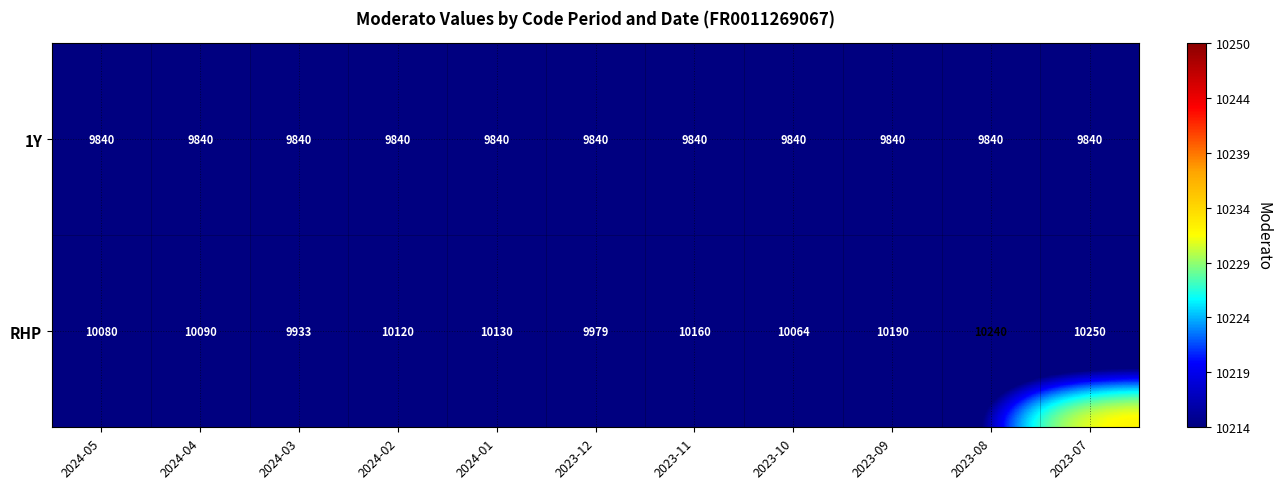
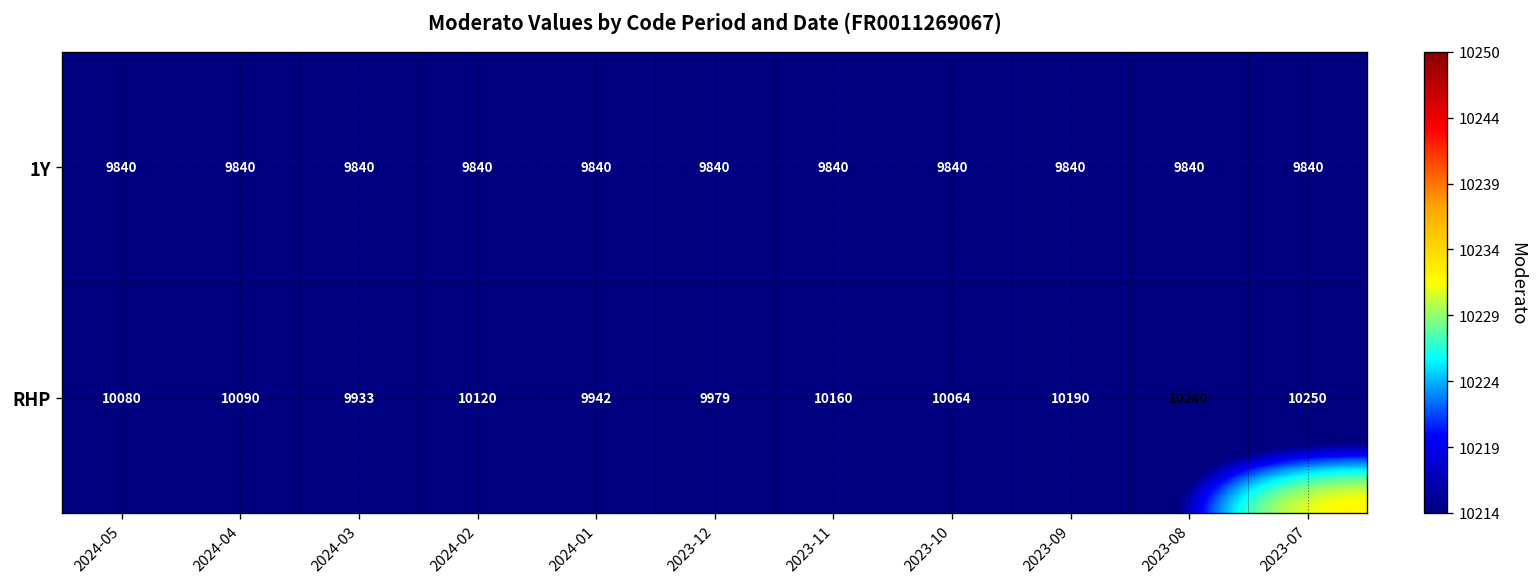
  {
    "1Y": {
      "2024-05": 9840,
      "2024-04": 9840,
      "2024-03": 9840,
      "2024-02": 9840,
      "2024-01": 9840,
      "2023-12": 9840,
      "2023-11": 9840,
      "2023-10": 9840,
      "2023-09": 9840,
      "2023-08": 9840,
      "2023-07": 9840
    },
    "RHP": {
      "2024-05": 10080,
      "2024-04": 10090,
      "2024-03": 9933,
      "2024-02": 10120,
-     "2024-01": 10130,
+     "2024-01": 9942,
      "2023-12": 9979,
      "2023-11": 10160,
      "2023-10": 10064,
      "2023-09": 10190,
      "2023-08": 10240,
      "2023-07": 10250
    }
  }
